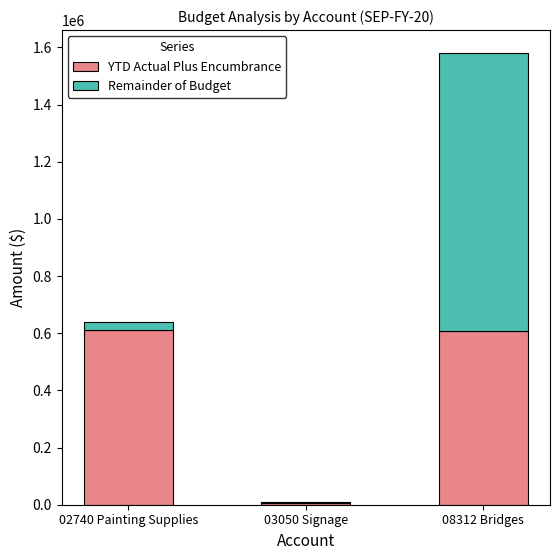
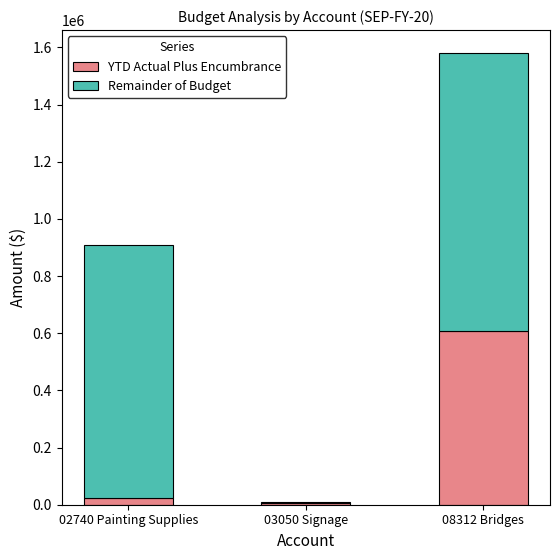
  {
    "YTD Actual Plus Encumbrance": {
-     "02740 Painting Supplies": 610000,
+     "02740 Painting Supplies": 20000,
      "08312 Bridges": 610000
    },
    "Remainder of Budget": {
-     "02740 Painting Supplies": 30000,
+     "02740 Painting Supplies": 880000,
      "08312 Bridges": 970000
    }
  }
